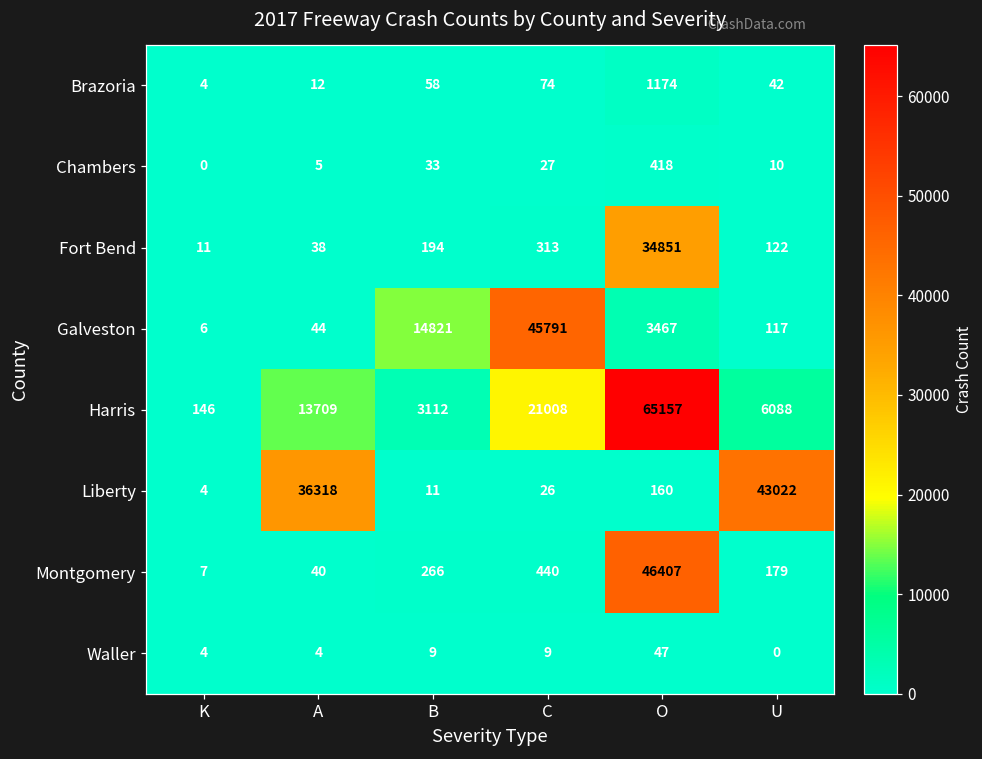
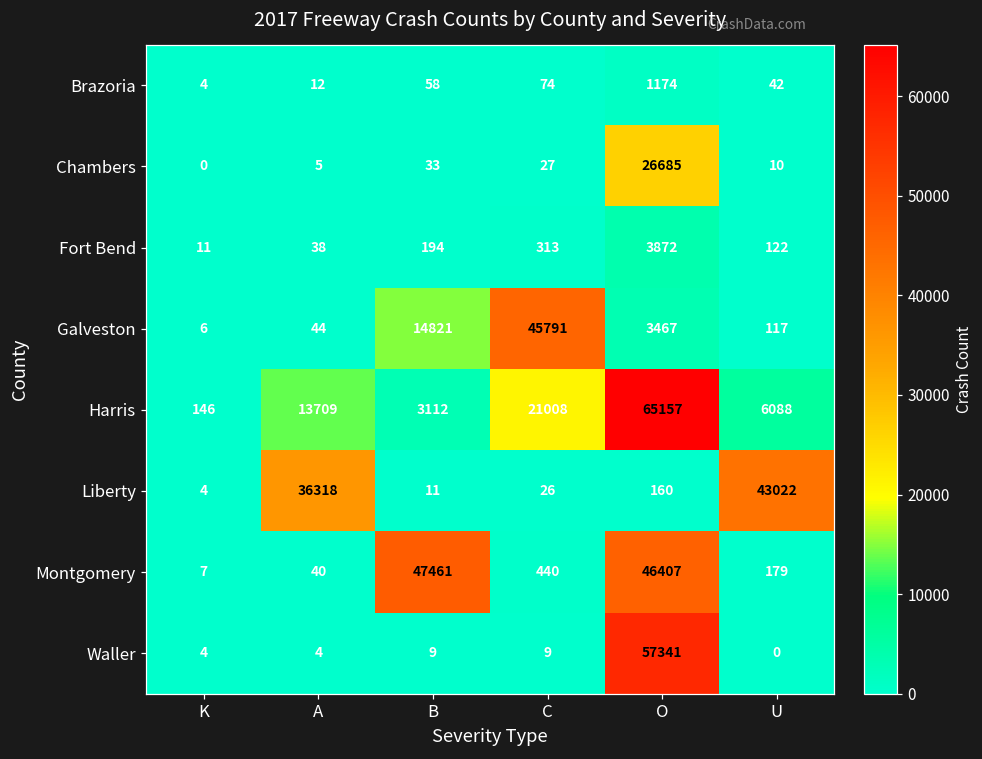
  {
    "Brazoria": {
      "K": 4,
      "A": 12,
      "B": 58,
      "C": 74,
      "O": 1174,
      "U": 42
    },
    "Chambers": {
      "K": 0,
      "A": 5,
      "B": 33,
      "C": 27,
-     "O": 418,
+     "O": 26685,
      "U": 10
    },
    "Fort Bend": {
      "K": 11,
      "A": 38,
      "B": 194,
      "C": 313,
-     "O": 34851,
+     "O": 3872,
      "U": 122
    },
    "Galveston": {
      "K": 6,
      "A": 44,
      "B": 14821,
      "C": 45791,
      "O": 3467,
      "U": 117
    },
    "Harris": {
      "K": 146,
      "A": 13709,
      "B": 3112,
      "C": 21008,
      "O": 65157,
      "U": 6088
    },
    "Liberty": {
      "K": 4,
      "A": 36318,
      "B": 11,
      "C": 26,
      "O": 160,
      "U": 43022
    },
    "Montgomery": {
      "K": 7,
      "A": 40,
-     "B": 266,
+     "B": 47461,
      "C": 440,
      "O": 46407,
      "U": 179
    },
    "Waller": {
      "K": 4,
      "A": 4,
      "B": 9,
      "C": 9,
-     "O": 47,
+     "O": 57341,
      "U": 0
    }
  }
